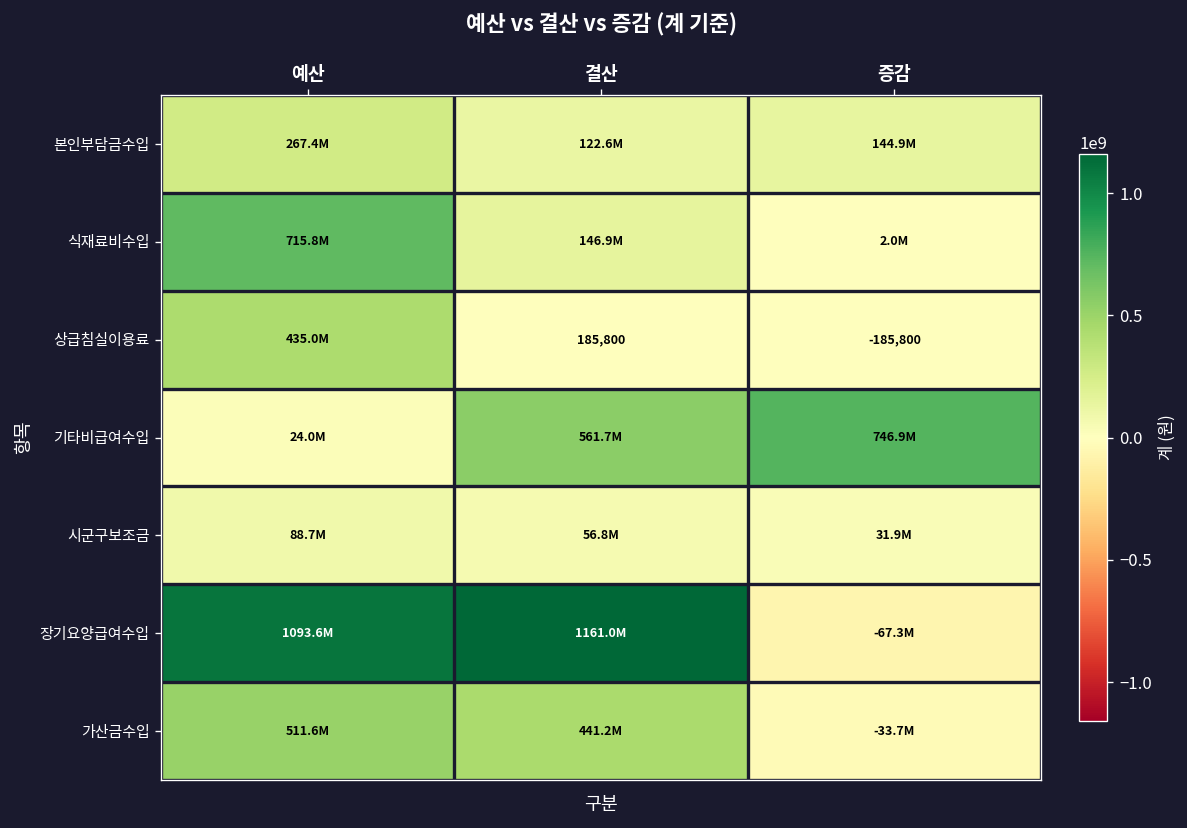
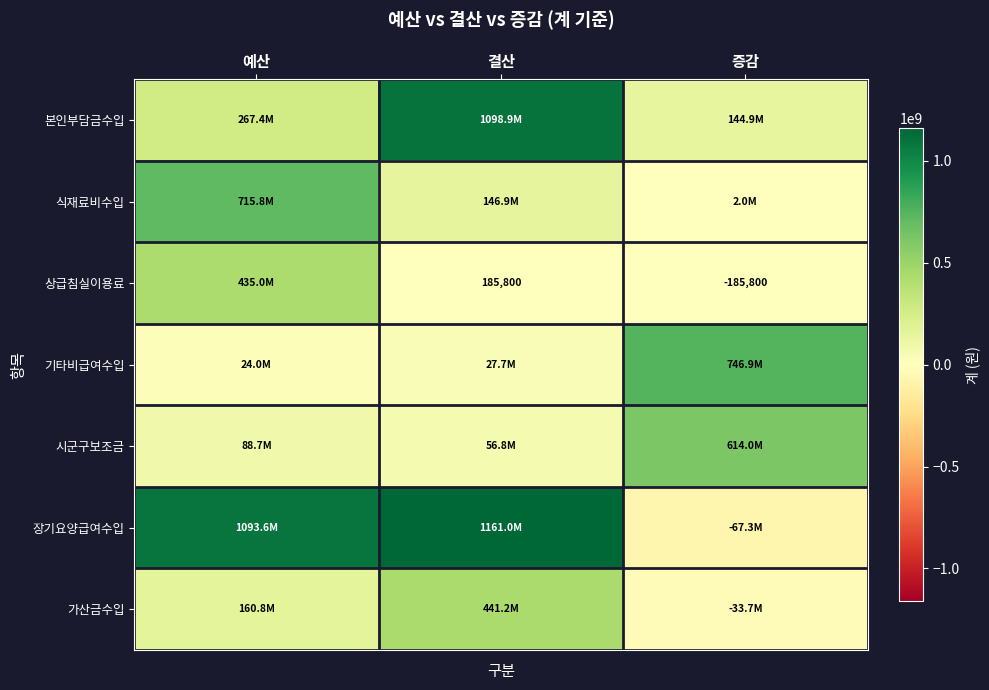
  {
    "본인부담금수입": {
      "예산": "267.4M",
-     "결산": "122.6M",
+     "결산": "1098.9M",
      "증감": "144.9M"
    },
    "식재료비수입": {
      "예산": "715.8M",
      "결산": "146.9M",
      "증감": "2.0M"
    },
    "상급침실이용료": {
      "예산": "435.0M",
      "결산": "185,800",
      "증감": "-185,800"
    },
    "기타비급여수입": {
      "예산": "24.0M",
-     "결산": "561.7M",
+     "결산": "27.7M",
      "증감": "746.9M"
    },
    "시군구보조금": {
      "예산": "88.7M",
      "결산": "56.8M",
-     "증감": "31.9M"
+     "증감": "614.0M"
    },
    "장기요양급여수입": {
      "예산": "1093.6M",
      "결산": "1161.0M",
      "증감": "-67.3M"
    },
    "가산금수입": {
-     "예산": "511.6M",
+     "예산": "160.8M",
      "결산": "441.2M",
      "증감": "-33.7M"
    }
  }
